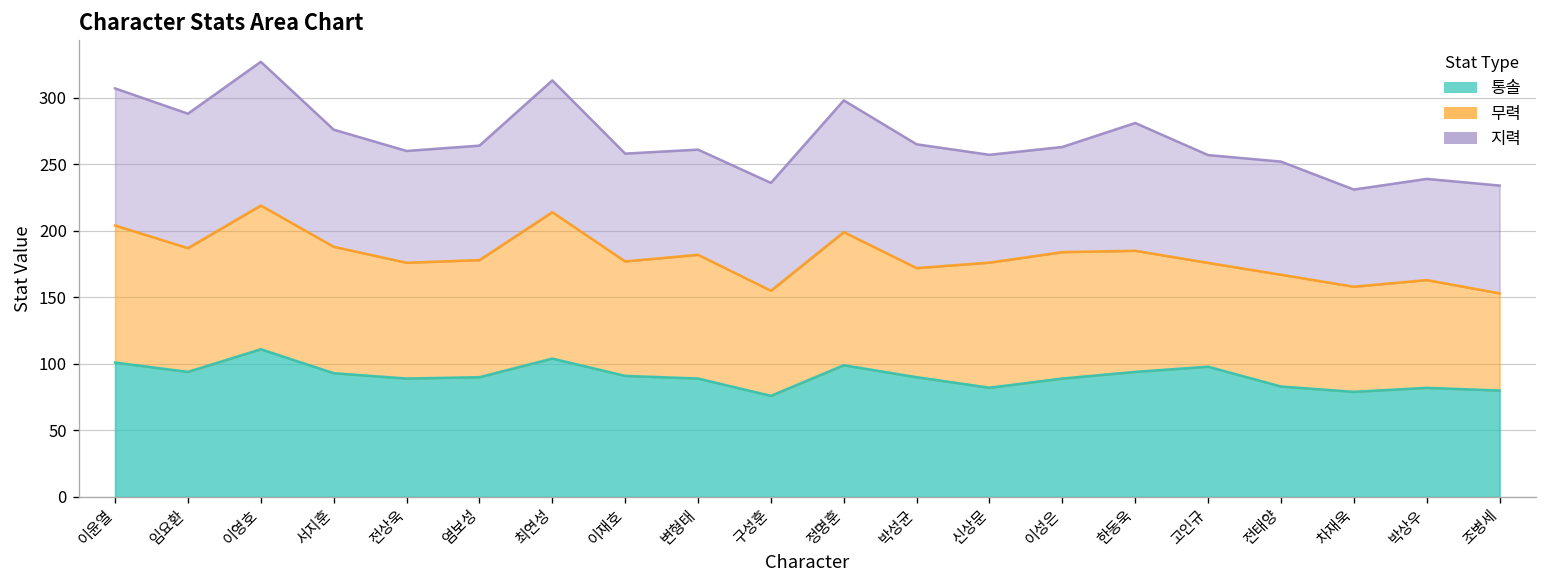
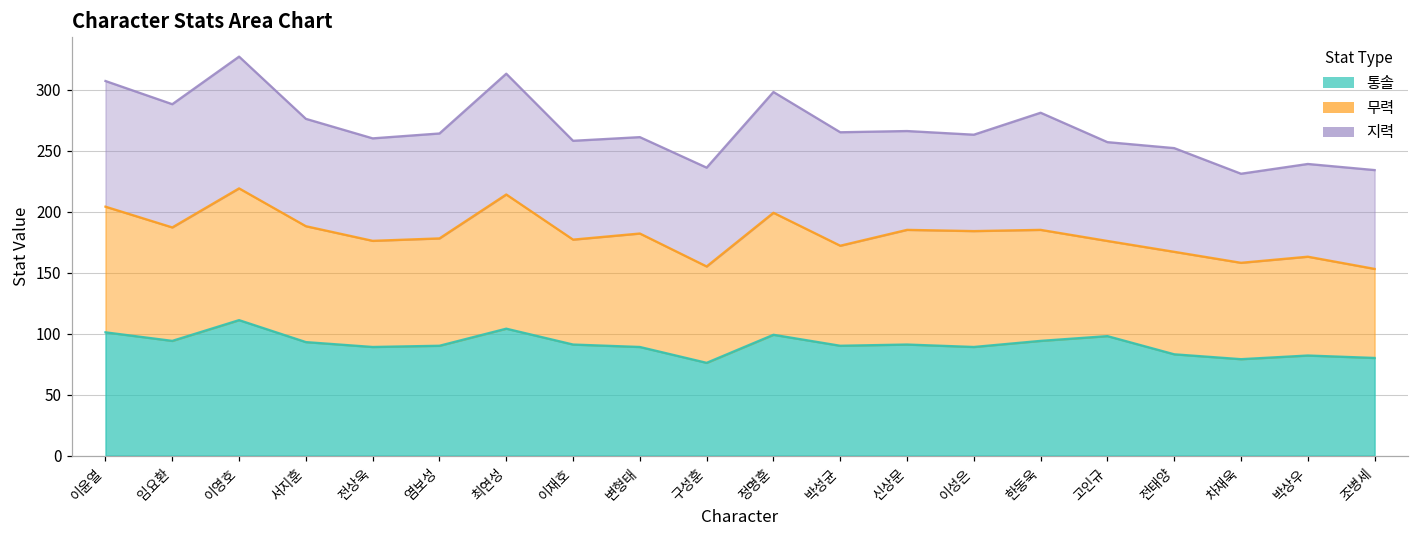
  {
    "통솔": {
      "이윤열": 101,
      "임요환": 94,
      "이영호": 111,
      "서지훈": 93,
      "전상욱": 89,
      "염보성": 90,
      "최연성": 104,
      "이재호": 91,
      "변형태": 89,
      "구성훈": 76,
      "정명훈": 99,
      "박성균": 90,
-     "신상문": 82,
+     "신상문": 91,
      "이성은": 89,
      "한동욱": 94,
      "고인규": 98,
      "전태양": 83,
      "차재욱": 79,
      "박상우": 82,
      "조병세": 80
    },
    "무력": {
      "이윤열": 103,
      "임요환": 93,
      "이영호": 108,
      "서지훈": 95,
      "전상욱": 87,
      "염보성": 88,
      "최연성": 110,
      "이재호": 86,
      "변형태": 93,
      "구성훈": 79,
      "정명훈": 100,
      "박성균": 82,
      "신상문": 94,
      "이성은": 95,
      "한동욱": 91,
      "고인규": 78,
      "전태양": 84,
      "차재욱": 79,
      "박상우": 81,
      "조병세": 73
    },
    "지력": {
      "이윤열": 103,
      "임요환": 101,
      "이영호": 108,
      "서지훈": 88,
      "전상욱": 84,
      "염보성": 86,
      "최연성": 99,
      "이재호": 81,
      "변형태": 79,
      "구성훈": 81,
      "정명훈": 99,
      "박성균": 93,
      "신상문": 81,
      "이성은": 79,
      "한동욱": 96,
      "고인규": 81,
      "전태양": 85,
      "차재욱": 73,
      "박상우": 76,
      "조병세": 81
    }
  }
